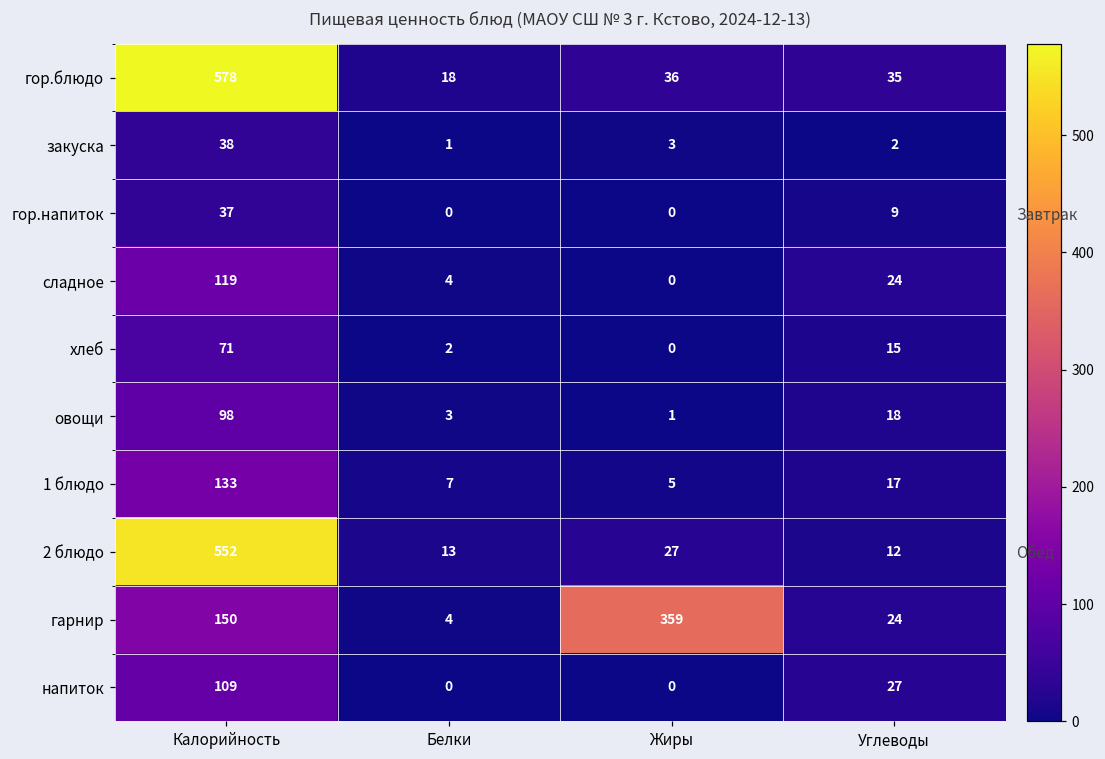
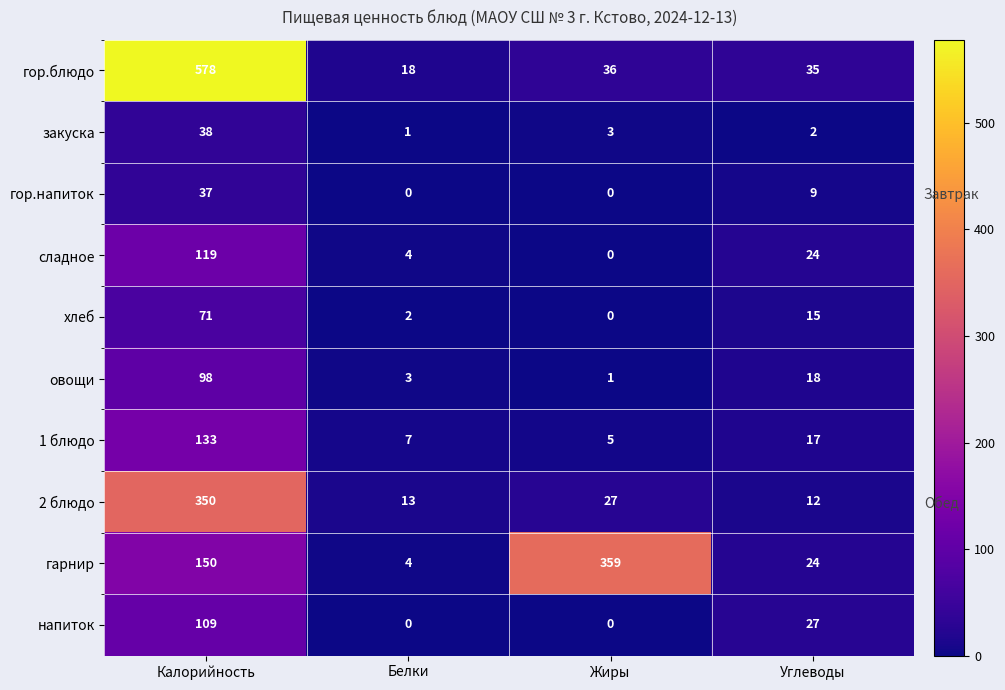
  {
    "гор.блюдо": {
      "Калорийность": 578,
      "Белки": 18,
      "Жиры": 36,
      "Углеводы": 35
    },
    "закуска": {
      "Калорийность": 38,
      "Белки": 1,
      "Жиры": 3,
      "Углеводы": 2
    },
    "гор.напиток": {
      "Калорийность": 37,
      "Белки": 0,
      "Жиры": 0,
      "Углеводы": 9
    },
    "сладное": {
      "Калорийность": 119,
      "Белки": 4,
      "Жиры": 0,
      "Углеводы": 24
    },
    "хлеб": {
      "Калорийность": 71,
      "Белки": 2,
      "Жиры": 0,
      "Углеводы": 15
    },
    "овощи": {
      "Калорийность": 98,
      "Белки": 3,
      "Жиры": 1,
      "Углеводы": 18
    },
    "1 блюдо": {
      "Калорийность": 133,
      "Белки": 7,
      "Жиры": 5,
      "Углеводы": 17
    },
    "2 блюдо": {
-     "Калорийность": 552,
+     "Калорийность": 350,
      "Белки": 13,
      "Жиры": 27,
      "Углеводы": 12
    },
    "гарнир": {
      "Калорийность": 150,
      "Белки": 4,
      "Жиры": 359,
      "Углеводы": 24
    },
    "напиток": {
      "Калорийность": 109,
      "Белки": 0,
      "Жиры": 0,
      "Углеводы": 27
    }
  }
